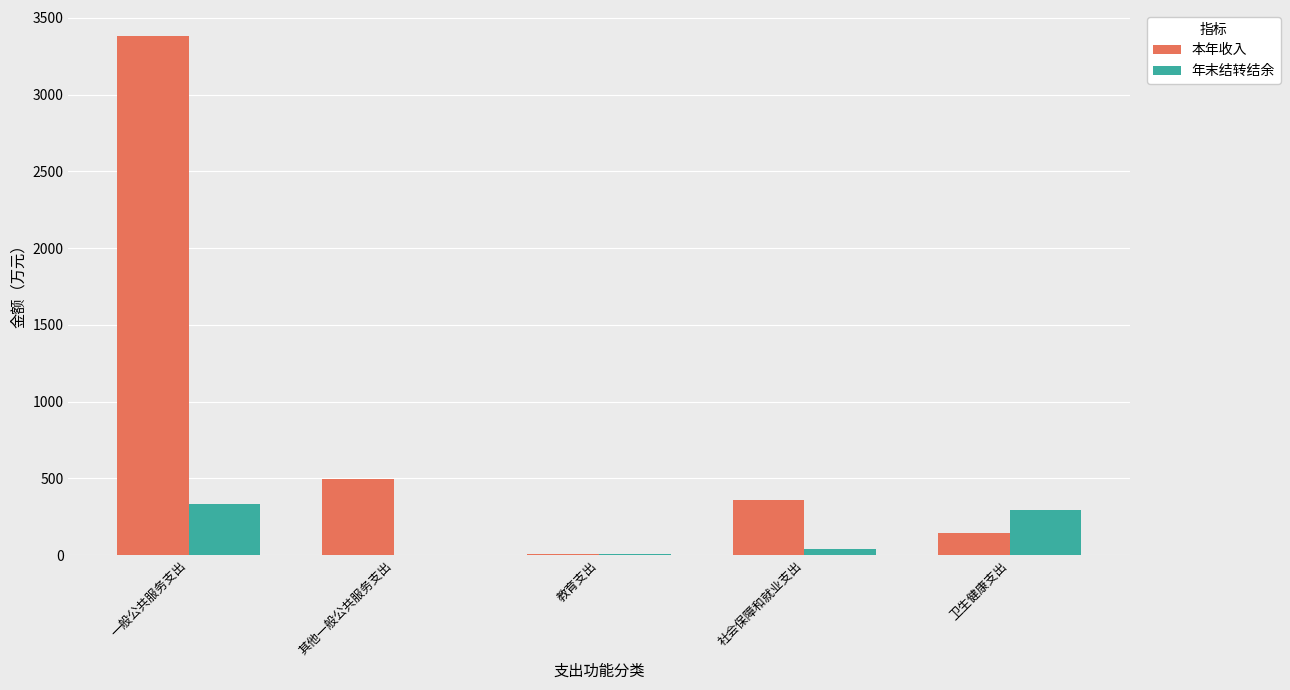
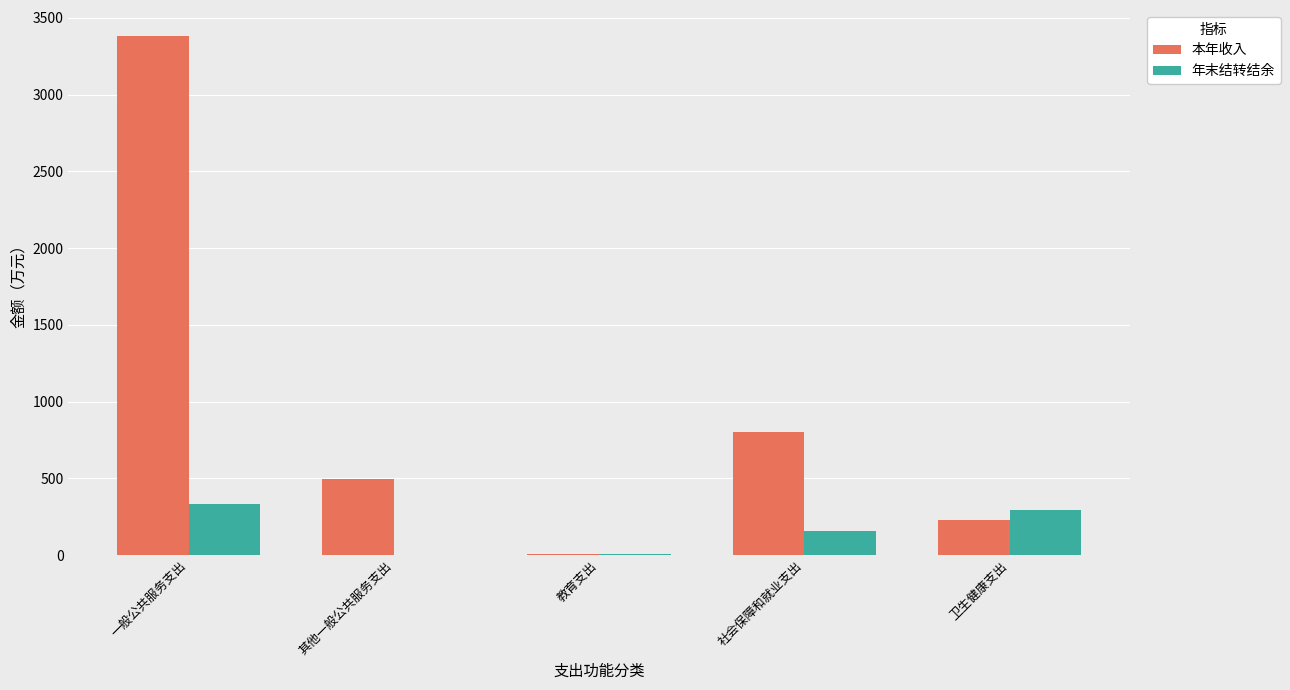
  {
    "本年收入": {
      "一般公共服务支出": 3380,
      "其他一般公共服务支出": 490,
-     "社会保障和就业支出": 360,
-     "卫生健康支出": 140
+     "社会保障和就业支出": 800,
+     "卫生健康支出": 230
    },
    "年末结转结余": {
      "一般公共服务支出": 330,
      "其他一般公共服务支出": 0,
-     "社会保障和就业支出": 40,
+     "社会保障和就业支出": 160,
      "卫生健康支出": 300
    }
  }
